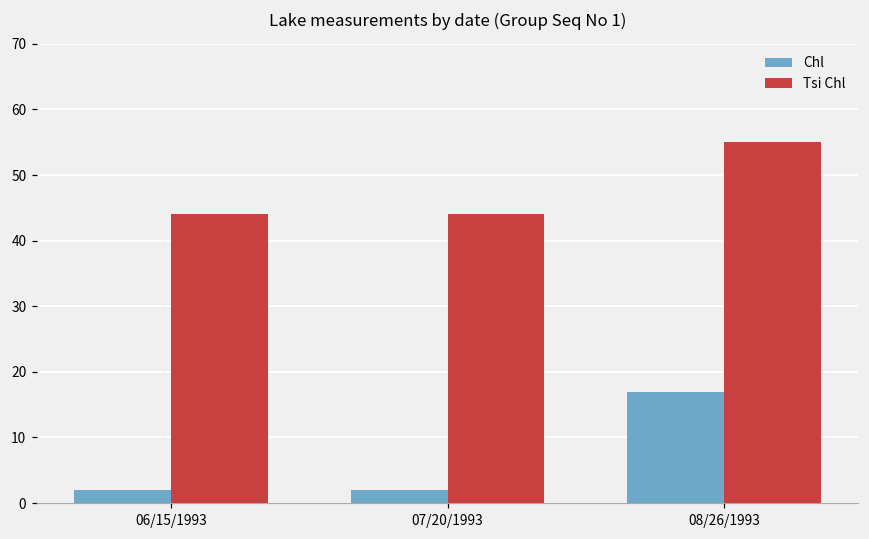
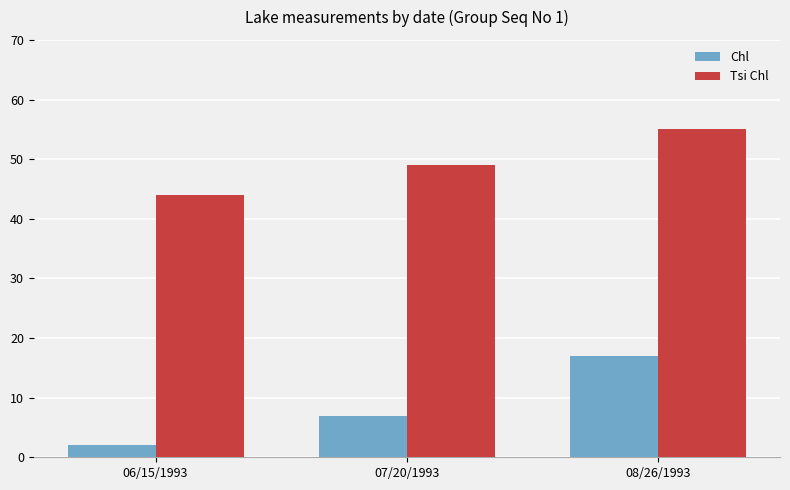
  {
    "Chl": {
      "06/15/1993": 2,
-     "07/20/1993": 2,
+     "07/20/1993": 7,
      "08/26/1993": 17
    },
    "Tsi Chl": {
      "06/15/1993": 44,
-     "07/20/1993": 44,
+     "07/20/1993": 49,
      "08/26/1993": 55
    }
  }
